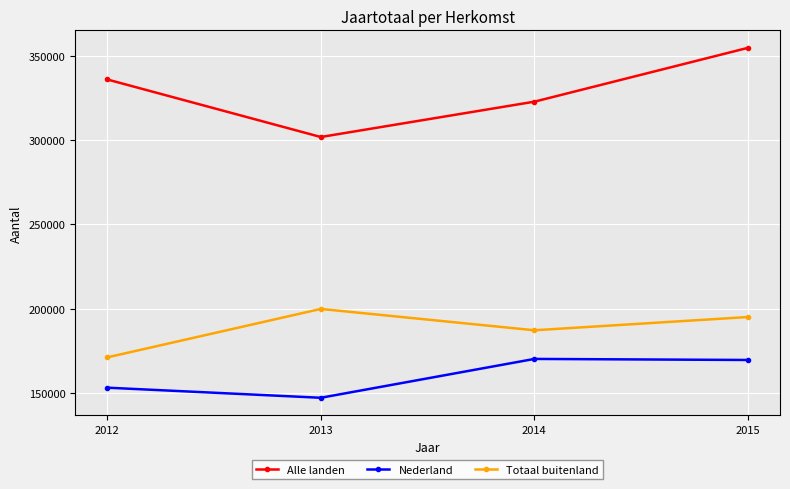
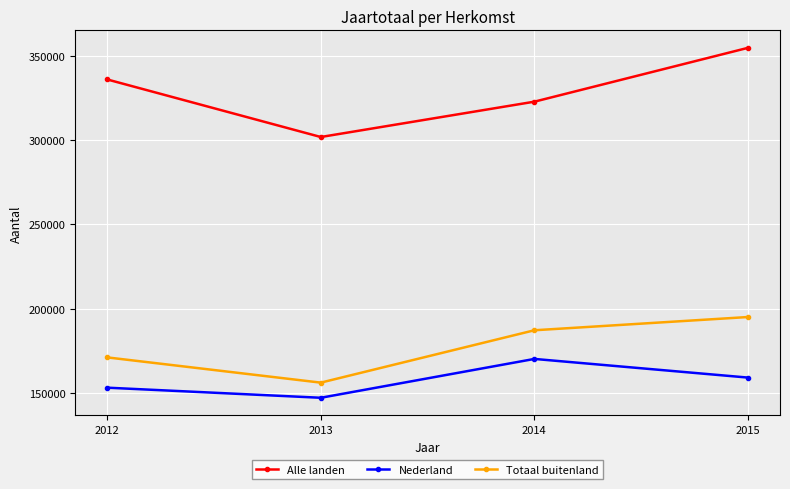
  {
    "Alle landen": {
      "2012": 336000,
      "2013": 302000,
      "2014": 323000,
      "2015": 355000
    },
    "Nederland": {
      "2012": 153000,
      "2013": 147000,
      "2014": 170000,
-     "2015": 169000
+     "2015": 159000
    },
    "Totaal buitenland": {
      "2012": 171000,
-     "2013": 200000,
+     "2013": 156000,
      "2014": 187000,
      "2015": 195000
    }
  }
